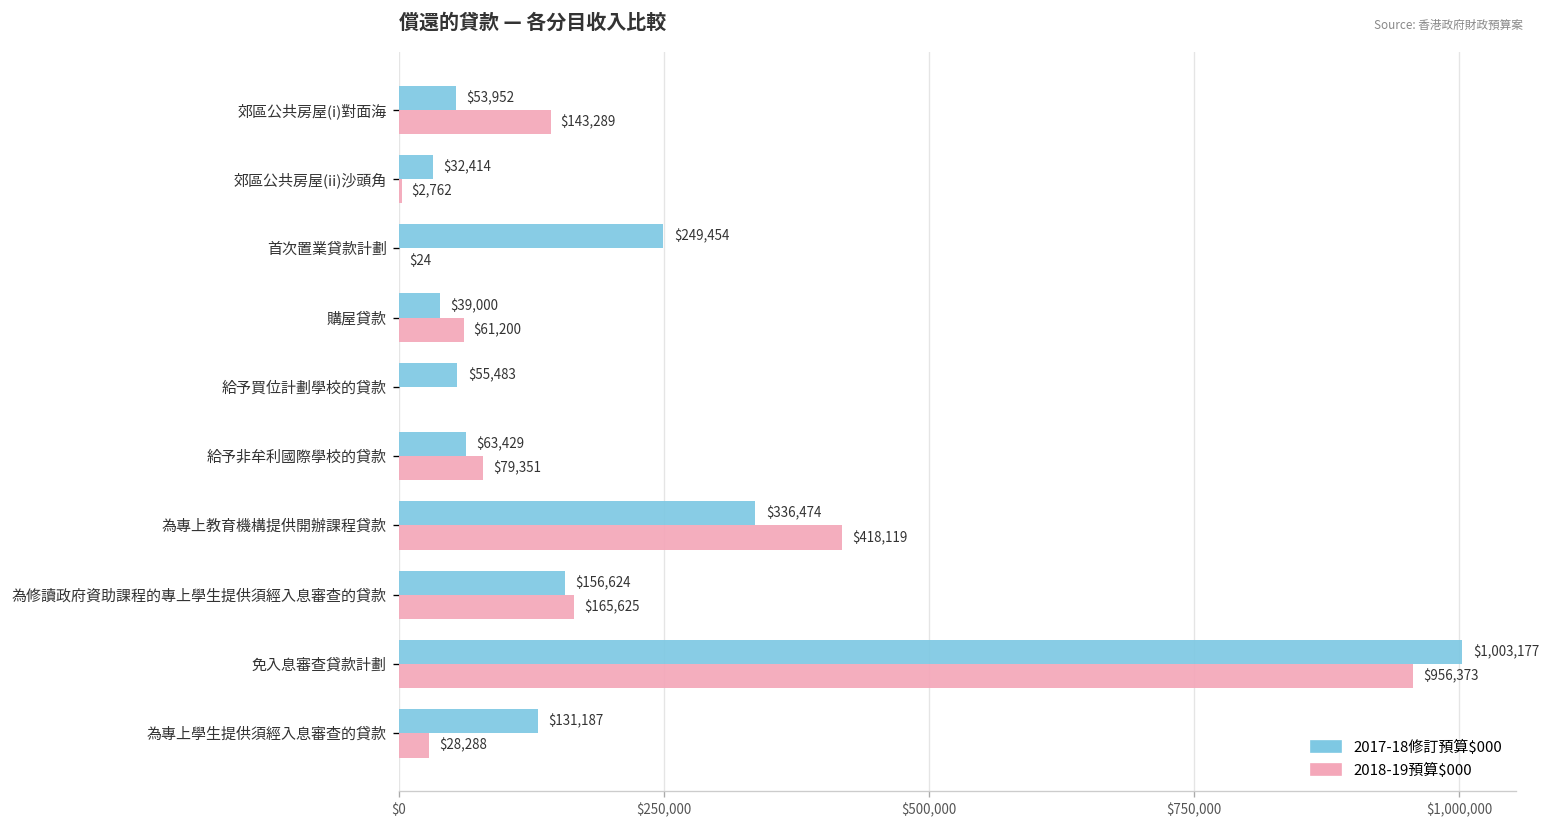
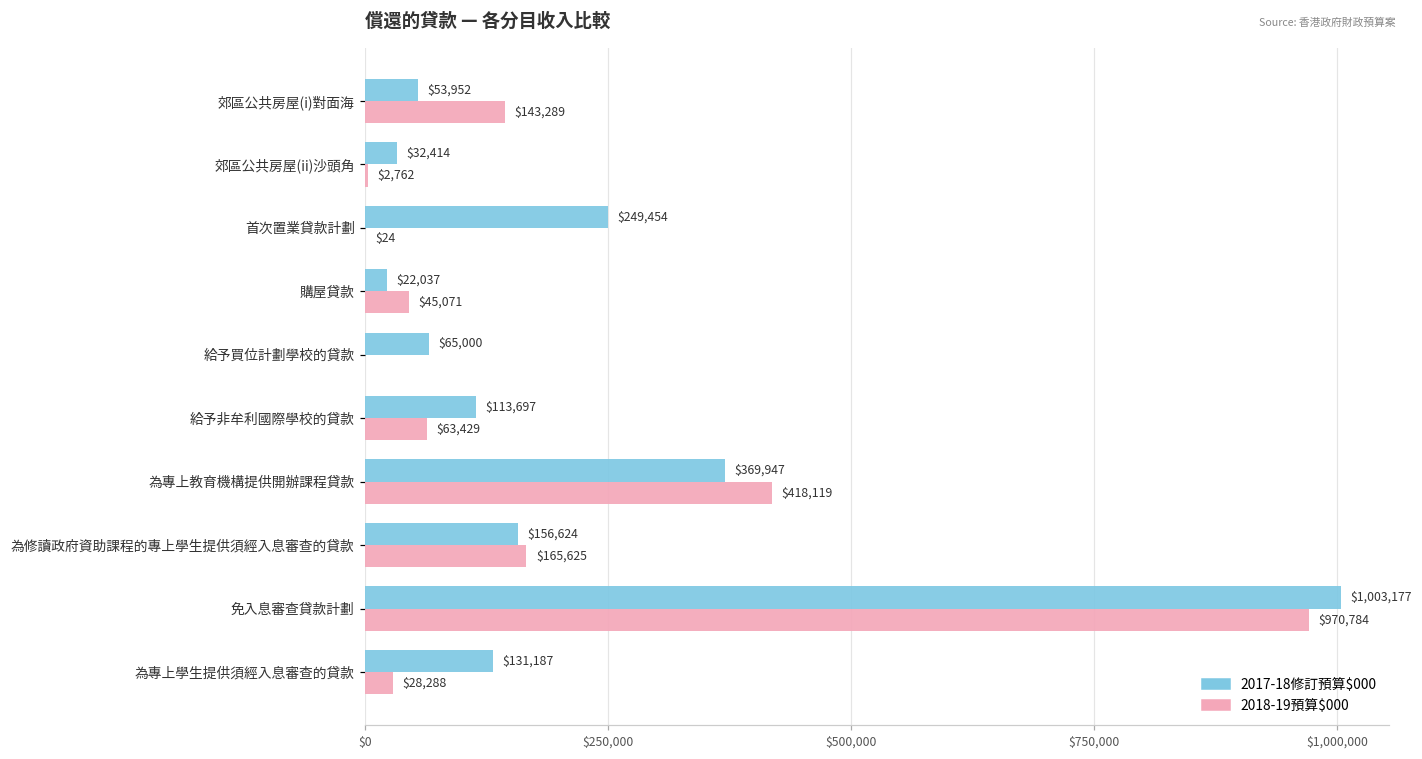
  {
    "2017-18修訂預算$000": {
      "郊區公共房屋(i)對面海": "$53,952",
      "郊區公共房屋(ii)沙頭角": "$32,414",
      "首次置業貸款計劃": "$249,454",
-     "購屋貸款": "$39,000",
-     "給予買位計劃學校的貸款": "$55,483",
-     "給予非牟利國際學校的貸款": "$63,429",
-     "為專上教育機構提供開辦課程貸款": "$336,474",
+     "購屋貸款": "$22,037",
+     "給予買位計劃學校的貸款": "$65,000",
+     "給予非牟利國際學校的貸款": "$113,697",
+     "為專上教育機構提供開辦課程貸款": "$369,947",
      "為修讀政府資助課程的專上學生提供須經入息審查的貸款": "$156,624",
      "免入息審查貸款計劃": "$1,003,177",
      "為專上學生提供須經入息審查的貸款": "$131,187"
    },
    "2018-19預算$000": {
      "郊區公共房屋(i)對面海": "$143,289",
      "郊區公共房屋(ii)沙頭角": "$2,762",
      "首次置業貸款計劃": "$24",
-     "購屋貸款": "$61,200",
-     "給予非牟利國際學校的貸款": "$79,351",
+     "購屋貸款": "$45,071",
+     "給予非牟利國際學校的貸款": "$63,429",
      "為專上教育機構提供開辦課程貸款": "$418,119",
      "為修讀政府資助課程的專上學生提供須經入息審查的貸款": "$165,625",
-     "免入息審查貸款計劃": "$956,373",
+     "免入息審查貸款計劃": "$970,784",
      "為專上學生提供須經入息審查的貸款": "$28,288"
    }
  }
